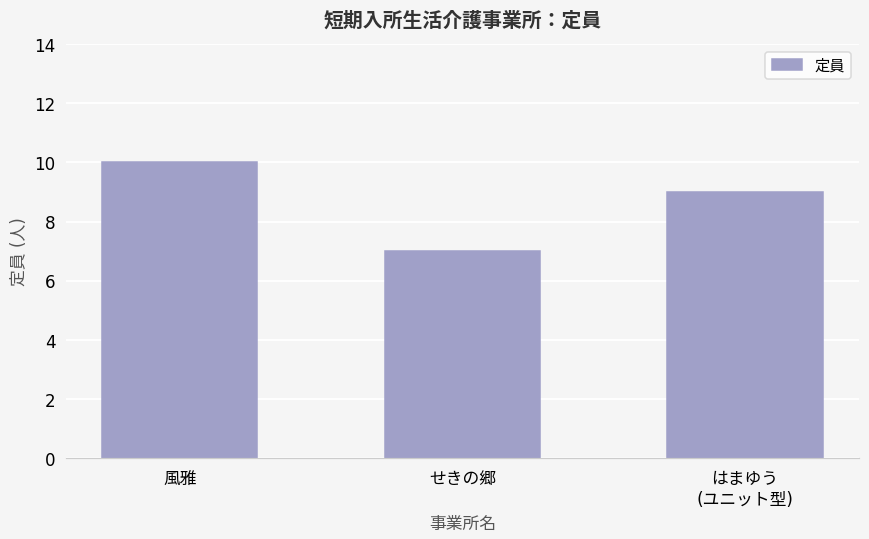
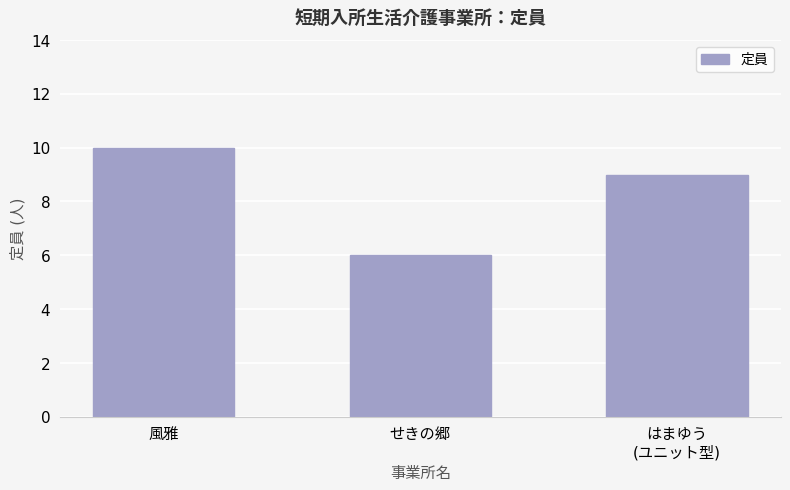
  {
    "風雅": 10,
-   "せきの郷": 7,
+   "せきの郷": 6,
    "はまゆう (ユニット型)": 9
  }
